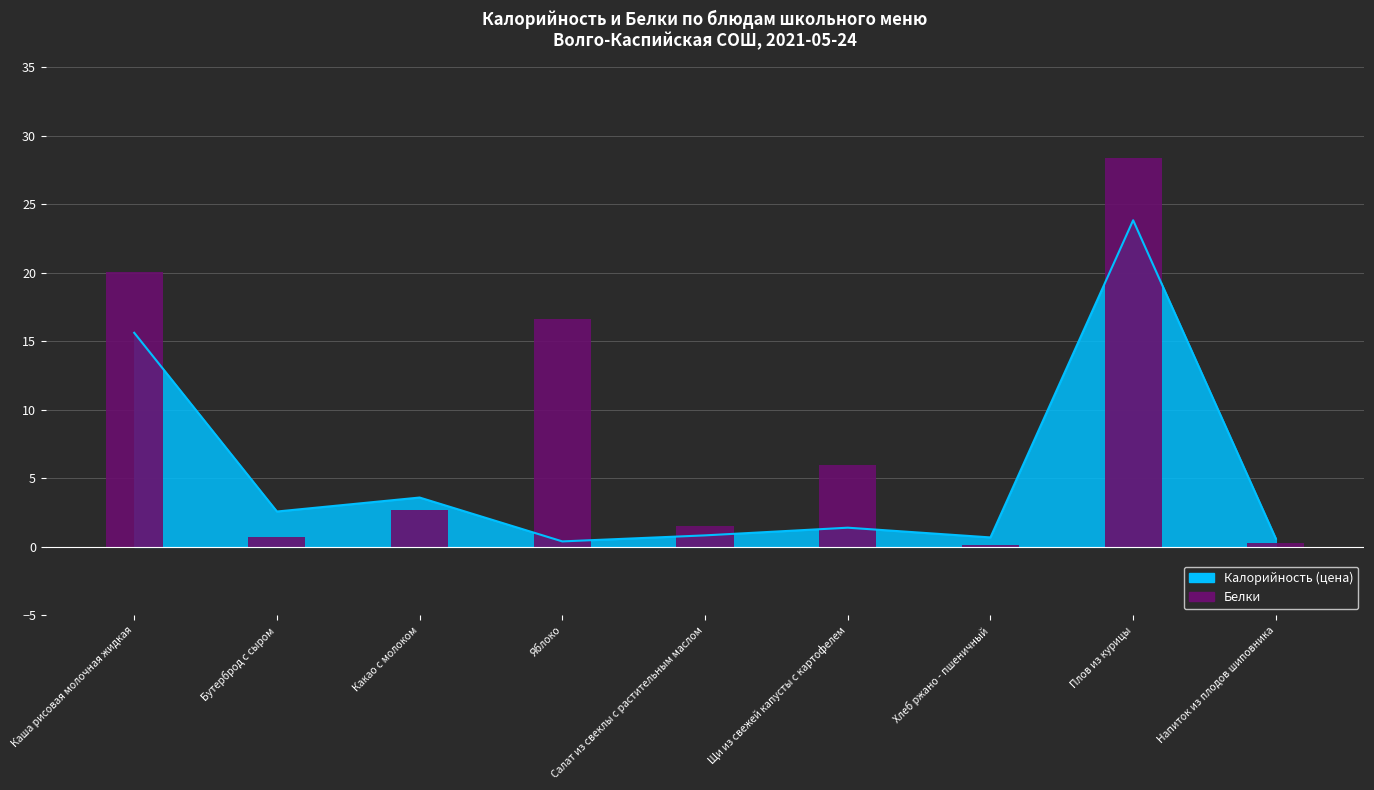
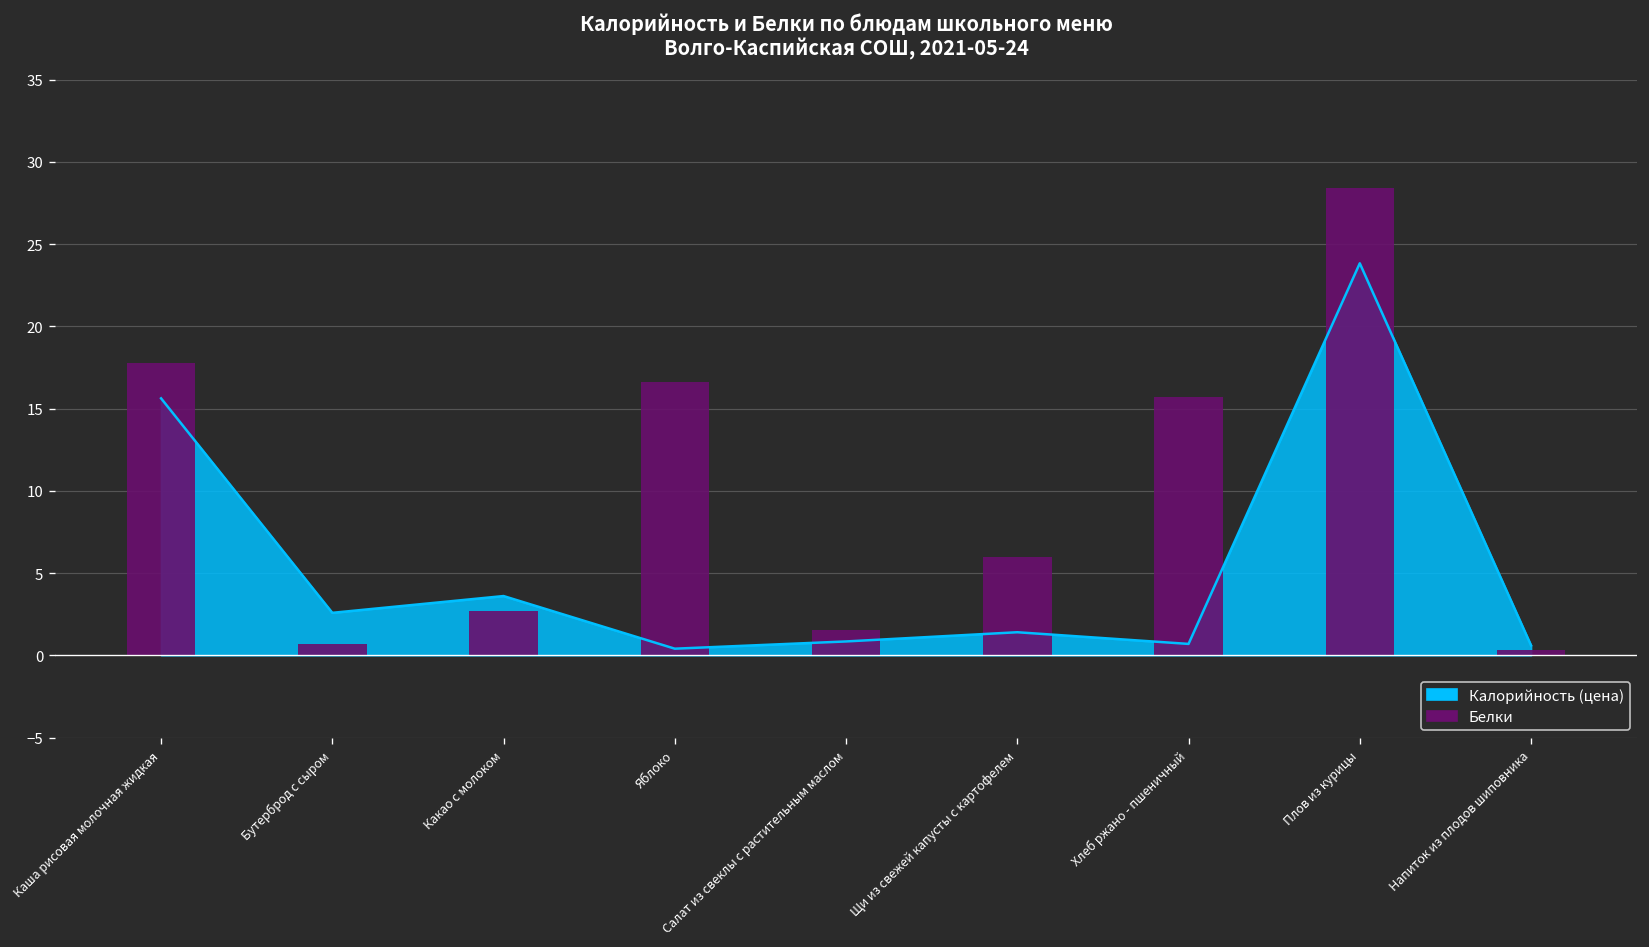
  {
    "Белки": {
-     "Каша рисовая молочная жидкая": 20.0,
+     "Каша рисовая молочная жидкая": 17.8,
      "Бутерброд с сыром": 0.7,
      "Какао с молоком": 2.7,
      "Яблоко": 16.6,
      "Салат из свеклы с растительным маслом": 1.6,
      "Щи из свежей капусты с картофелем": 6.0,
-     "Хлеб ржано - пшеничный": 0.1,
+     "Хлеб ржано - пшеничный": 15.7,
      "Плов из курицы": 28.4,
      "Напиток из плодов шиповника": 0.3
    }
  }
